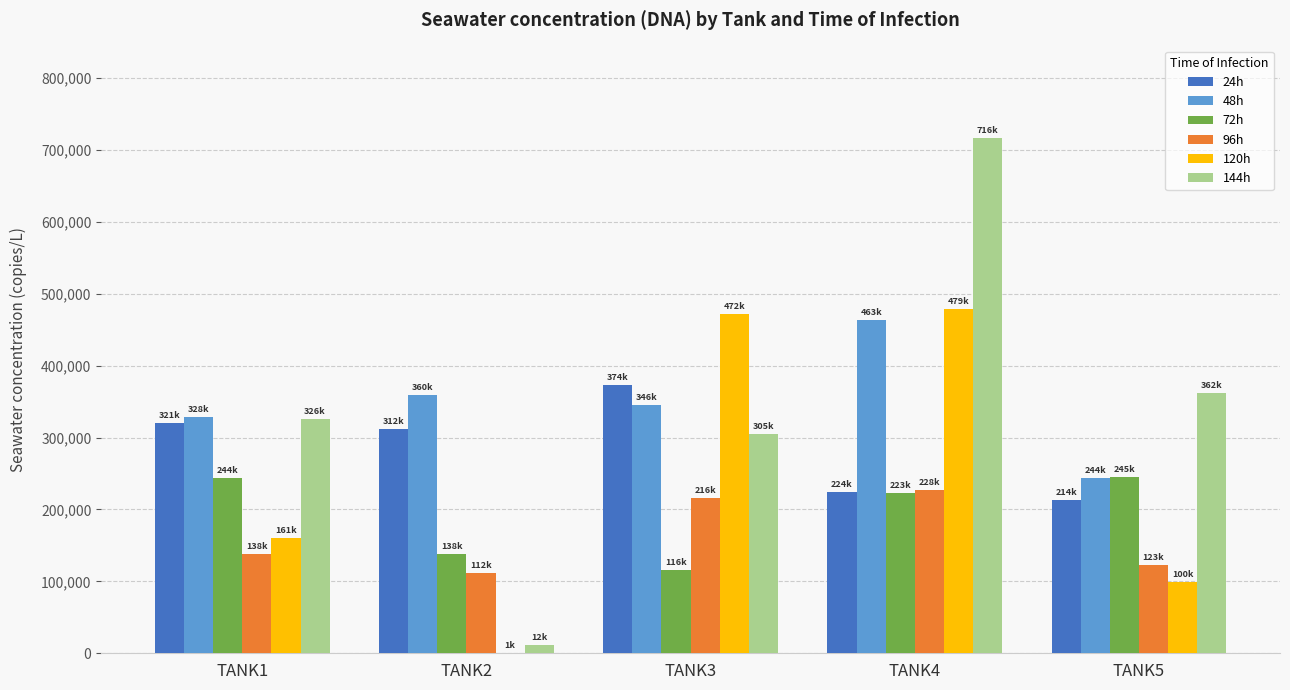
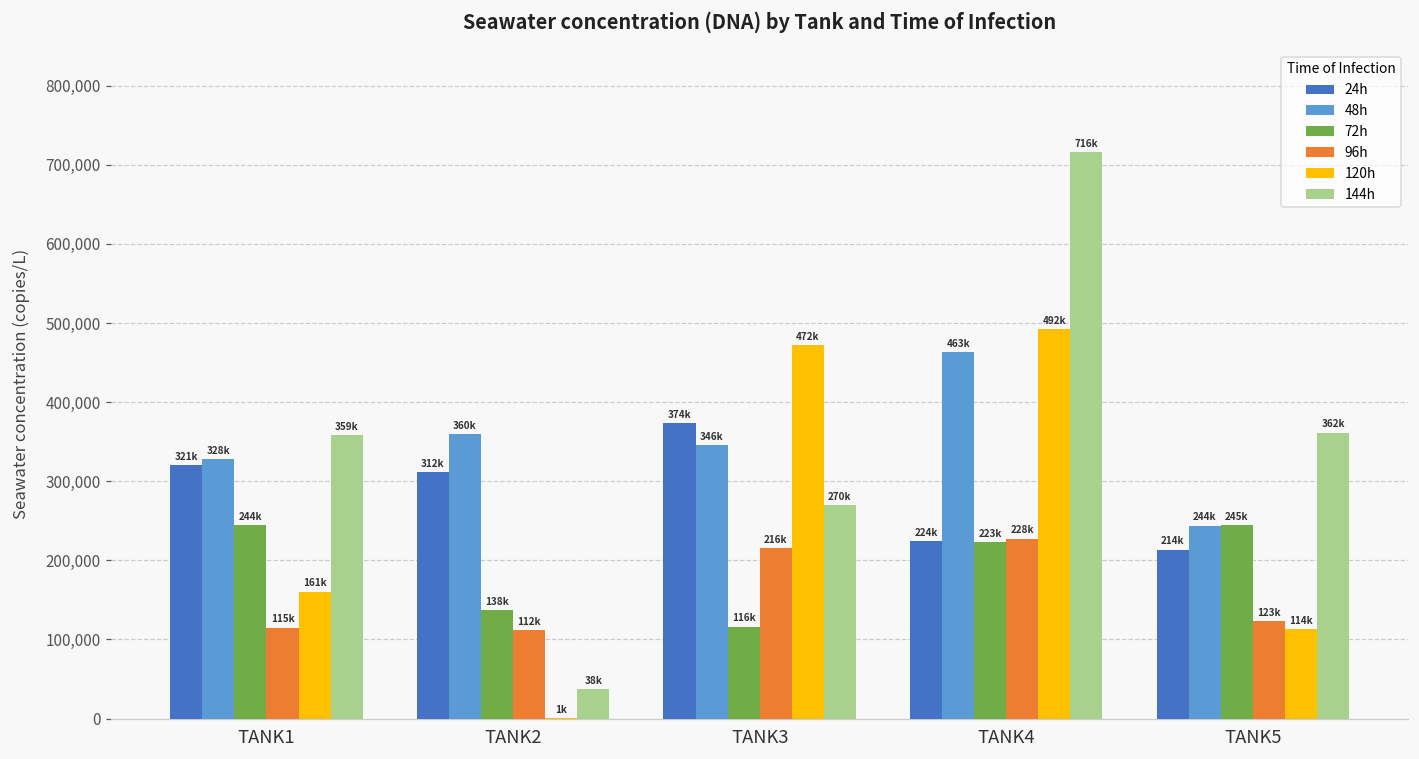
  {
    "72h": {
      "TANK1": "244k",
      "TANK2": "138k",
      "TANK3": "116k",
      "TANK4": "223k",
      "TANK5": "245k"
    },
    "96h": {
-     "TANK1": "138k",
+     "TANK1": "115k",
      "TANK2": "112k",
      "TANK3": "216k",
      "TANK4": "228k",
      "TANK5": "123k"
    },
    "120h": {
      "TANK1": "161k",
      "TANK2": "1k",
      "TANK3": "472k",
-     "TANK4": "479k",
-     "TANK5": "100k"
+     "TANK4": "492k",
+     "TANK5": "114k"
    },
    "144h": {
-     "TANK1": "326k",
-     "TANK2": "12k",
-     "TANK3": "305k",
+     "TANK1": "359k",
+     "TANK2": "38k",
+     "TANK3": "270k",
      "TANK4": "716k",
      "TANK5": "362k"
    }
  }
